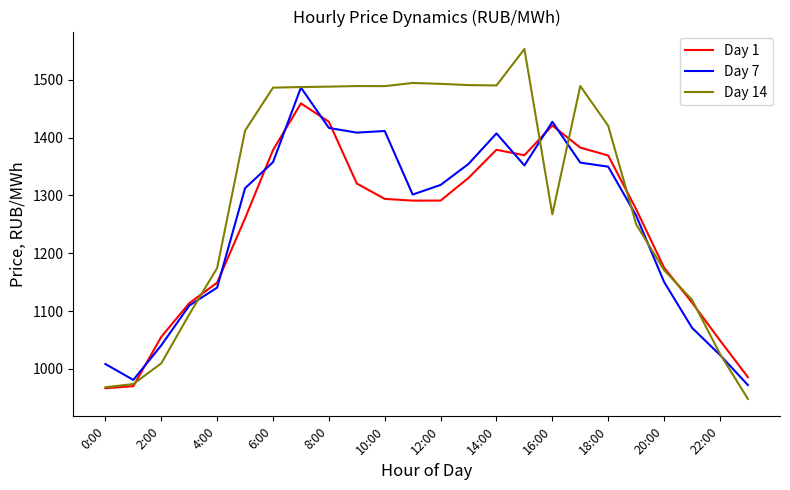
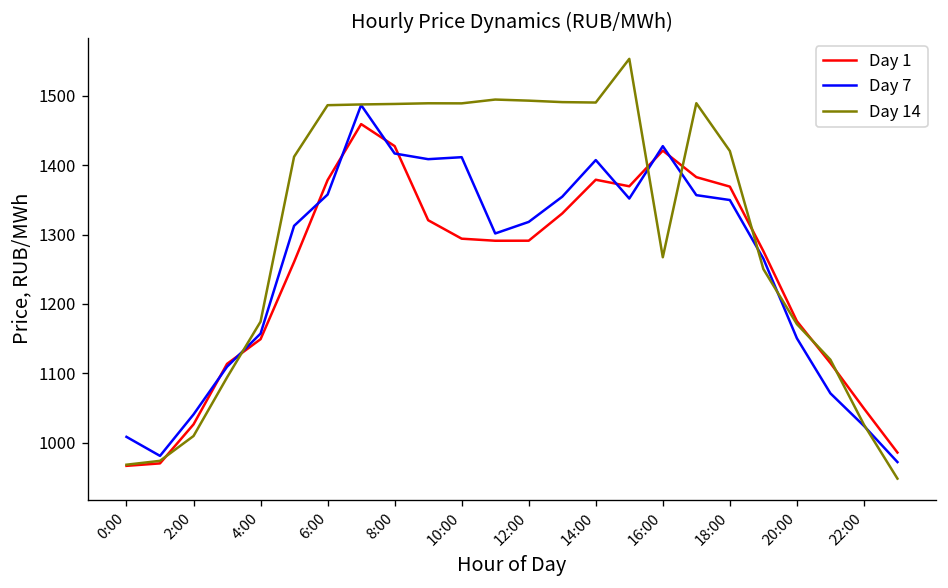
  {
    "Day 1": {
-     "2:00": 1060,
+     "2:00": 1030,
      "4:00": 1150,
      "6:00": 1380,
      "8:00": 1430,
      "10:00": 1290,
      "12:00": 1290,
      "14:00": 1380,
      "16:00": 1420,
      "18:00": 1370,
      "22:00": 1050
    },
    "Day 7": {
      "0:00": 1010,
      "2:00": 1040,
-     "4:00": 1140,
+     "4:00": 1160,
      "6:00": 1360,
      "8:00": 1420,
      "10:00": 1410,
      "12:00": 1320,
      "14:00": 1410,
      "16:00": 1430,
      "18:00": 1350,
      "20:00": 1150
    },
    "Day 14": {
      "2:00": 1010,
      "4:00": 1170,
      "6:00": 1490,
      "8:00": 1490,
      "10:00": 1490,
      "12:00": 1490,
      "14:00": 1490,
      "16:00": 1270,
      "18:00": 1420
    }
  }
